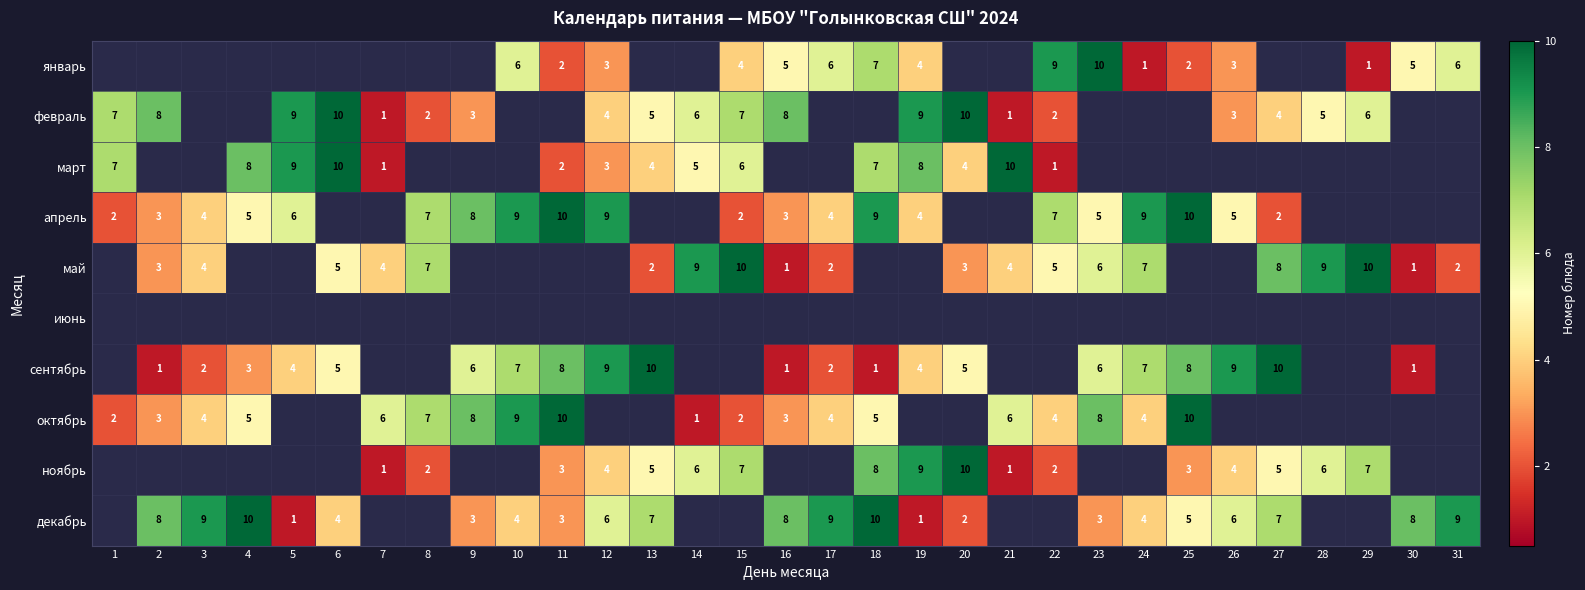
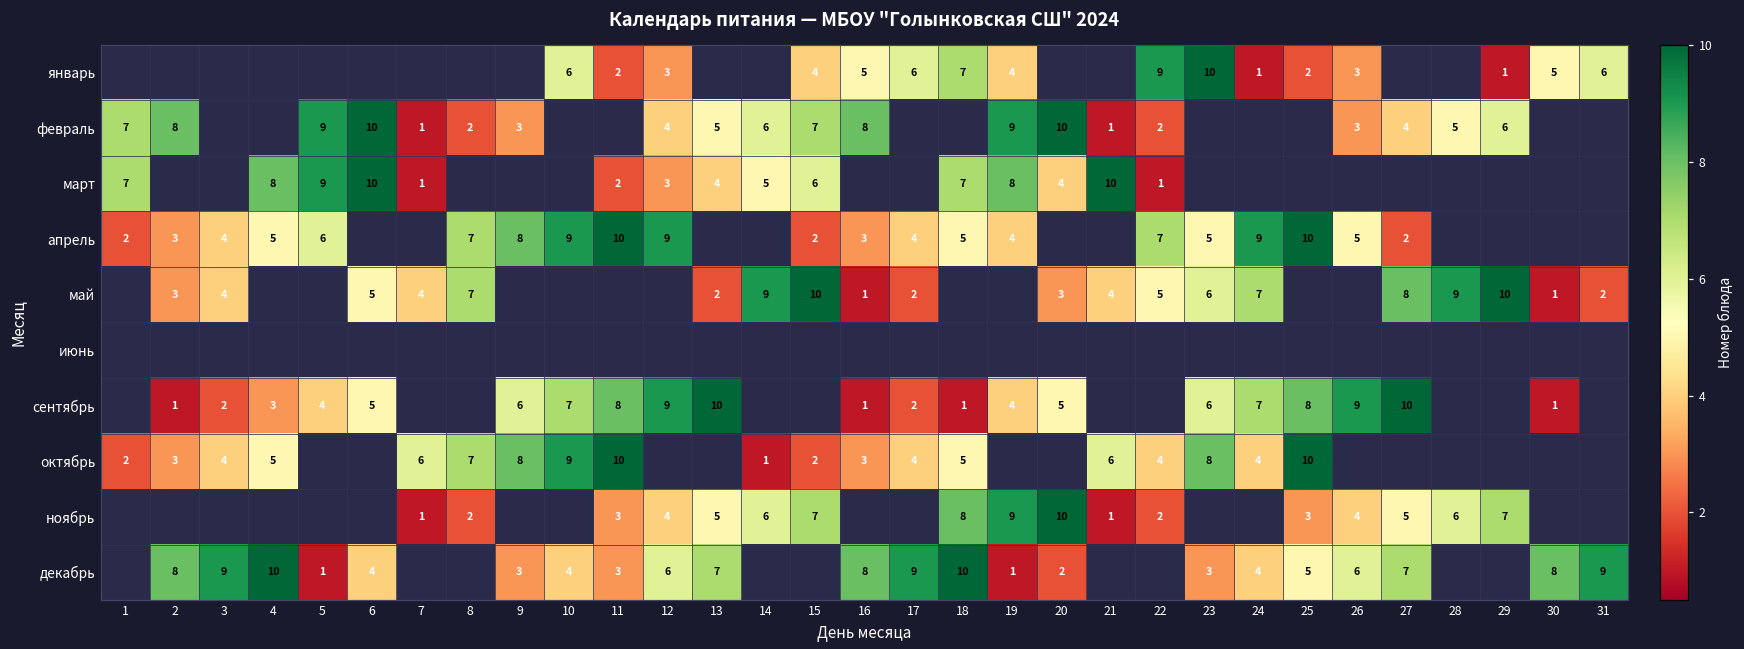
  {
    "январь": {
      "10": 6,
      "11": 2,
      "12": 3,
      "15": 4,
      "16": 5,
      "17": 6,
      "18": 7,
      "19": 4,
      "22": 9,
      "23": 10,
      "24": 1,
      "25": 2,
      "26": 3,
      "29": 1,
      "30": 5,
      "31": 6
    },
    "февраль": {
      "1": 7,
      "2": 8,
      "5": 9,
      "6": 10,
      "7": 1,
      "8": 2,
      "9": 3,
      "12": 4,
      "13": 5,
      "14": 6,
      "15": 7,
      "16": 8,
      "19": 9,
      "20": 10,
      "21": 1,
      "22": 2,
      "26": 3,
      "27": 4,
      "28": 5,
      "29": 6
    },
    "март": {
      "1": 7,
      "4": 8,
      "5": 9,
      "6": 10,
      "7": 1,
      "11": 2,
      "12": 3,
      "13": 4,
      "14": 5,
      "15": 6,
      "18": 7,
      "19": 8,
      "20": 4,
      "21": 10,
      "22": 1
    },
    "апрель": {
      "1": 2,
      "2": 3,
      "3": 4,
      "4": 5,
      "5": 6,
      "8": 7,
      "9": 8,
      "10": 9,
      "11": 10,
      "12": 9,
      "15": 2,
      "16": 3,
      "17": 4,
-     "18": 9,
+     "18": 5,
      "19": 4,
      "22": 7,
      "23": 5,
      "24": 9,
      "25": 10,
      "26": 5,
      "27": 2
    },
    "май": {
      "2": 3,
      "3": 4,
      "6": 5,
      "7": 4,
      "8": 7,
      "13": 2,
      "14": 9,
      "15": 10,
      "16": 1,
      "17": 2,
      "20": 3,
      "21": 4,
      "22": 5,
      "23": 6,
      "24": 7,
      "27": 8,
      "28": 9,
      "29": 10,
      "30": 1,
      "31": 2
    },
    "сентябрь": {
      "2": 1,
      "3": 2,
      "4": 3,
      "5": 4,
      "6": 5,
      "9": 6,
      "10": 7,
      "11": 8,
      "12": 9,
      "13": 10,
      "16": 1,
      "17": 2,
      "18": 1,
      "19": 4,
      "20": 5,
      "23": 6,
      "24": 7,
      "25": 8,
      "26": 9,
      "27": 10,
      "30": 1
    },
    "октябрь": {
      "1": 2,
      "2": 3,
      "3": 4,
      "4": 5,
      "7": 6,
      "8": 7,
      "9": 8,
      "10": 9,
      "11": 10,
      "14": 1,
      "15": 2,
      "16": 3,
      "17": 4,
      "18": 5,
      "21": 6,
      "22": 4,
      "23": 8,
      "24": 4,
      "25": 10
    },
    "ноябрь": {
      "7": 1,
      "8": 2,
      "11": 3,
      "12": 4,
      "13": 5,
      "14": 6,
      "15": 7,
      "18": 8,
      "19": 9,
      "20": 10,
      "21": 1,
      "22": 2,
      "25": 3,
      "26": 4,
      "27": 5,
      "28": 6,
      "29": 7
    },
    "декабрь": {
      "2": 8,
      "3": 9,
      "4": 10,
      "5": 1,
      "6": 4,
      "9": 3,
      "10": 4,
      "11": 3,
      "12": 6,
      "13": 7,
      "16": 8,
      "17": 9,
      "18": 10,
      "19": 1,
      "20": 2,
      "23": 3,
      "24": 4,
      "25": 5,
      "26": 6,
      "27": 7,
      "30": 8,
      "31": 9
    }
  }
